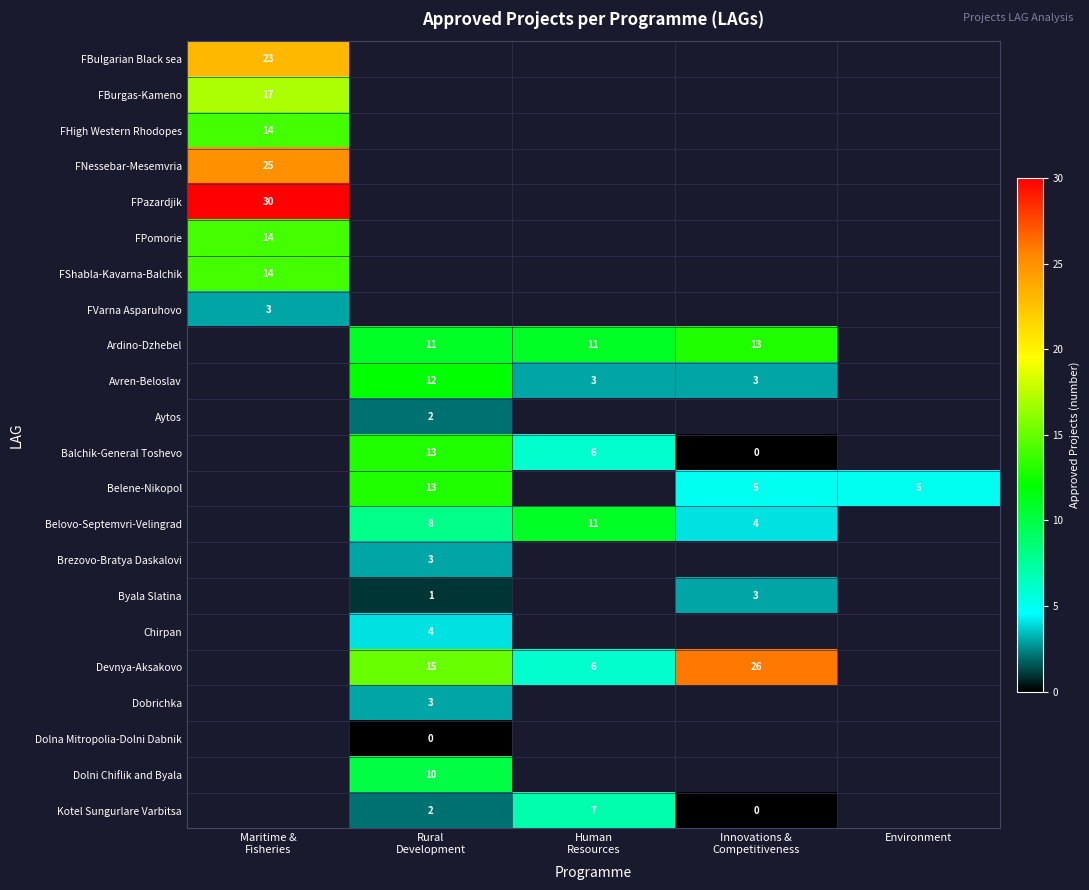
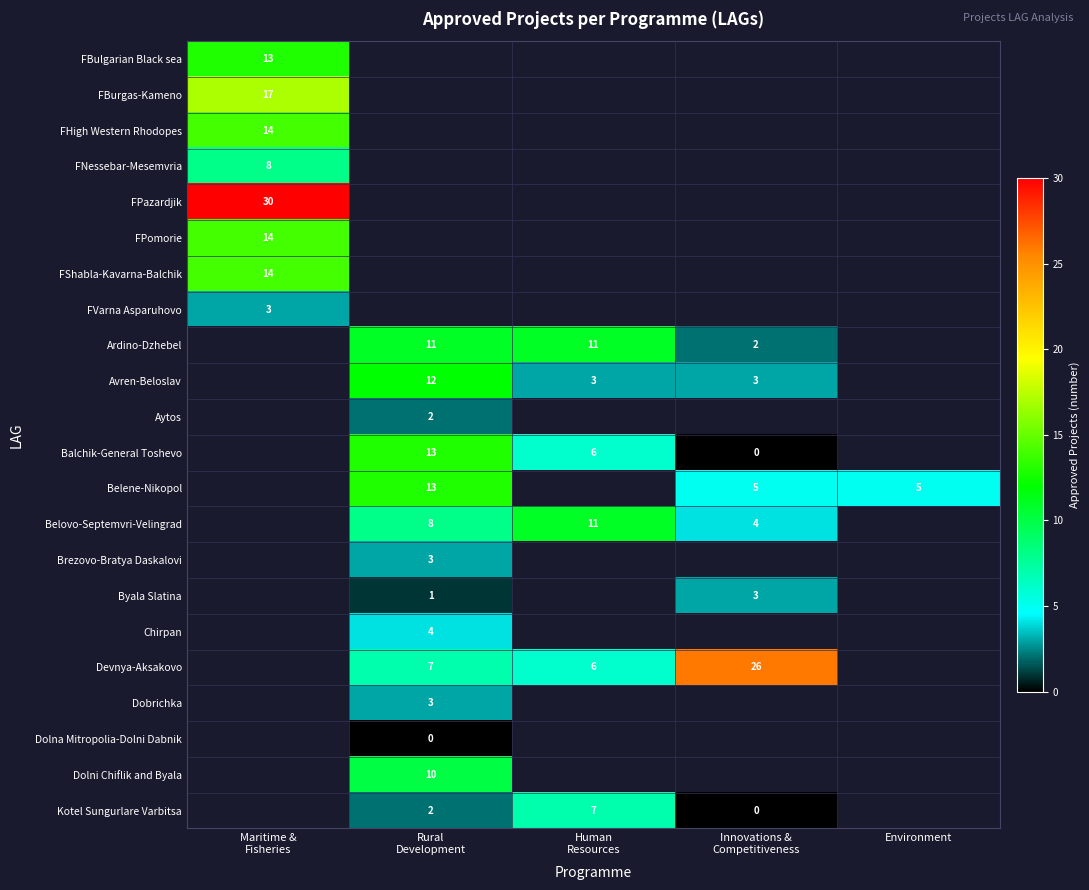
  {
    "FBulgarian Black sea": {
-     "Maritime & Fisheries": 23
+     "Maritime & Fisheries": 13
    },
    "FBurgas-Kameno": {
      "Maritime & Fisheries": 17
    },
    "FHigh Western Rhodopes": {
      "Maritime & Fisheries": 14
    },
    "FNessebar-Mesemvria": {
-     "Maritime & Fisheries": 25
+     "Maritime & Fisheries": 8
    },
    "FPazardjik": {
      "Maritime & Fisheries": 30
    },
    "FPomorie": {
      "Maritime & Fisheries": 14
    },
    "FShabla-Kavarna-Balchik": {
      "Maritime & Fisheries": 14
    },
    "FVarna Asparuhovo": {
      "Maritime & Fisheries": 3
    },
    "Ardino-Dzhebel": {
      "Rural Development": 11,
      "Human Resources": 11,
-     "Innovations & Competitiveness": 13
+     "Innovations & Competitiveness": 2
    },
    "Avren-Beloslav": {
      "Rural Development": 12,
      "Human Resources": 3,
      "Innovations & Competitiveness": 3
    },
    "Aytos": {
      "Rural Development": 2
    },
    "Balchik-General Toshevo": {
      "Rural Development": 13,
      "Human Resources": 6,
      "Innovations & Competitiveness": 0
    },
    "Belene-Nikopol": {
      "Rural Development": 13,
      "Innovations & Competitiveness": 5,
      "Environment": 5
    },
    "Belovo-Septemvri-Velingrad": {
      "Rural Development": 8,
      "Human Resources": 11,
      "Innovations & Competitiveness": 4
    },
    "Brezovo-Bratya Daskalovi": {
      "Rural Development": 3
    },
    "Byala Slatina": {
      "Rural Development": 1,
      "Innovations & Competitiveness": 3
    },
    "Chirpan": {
      "Rural Development": 4
    },
    "Devnya-Aksakovo": {
-     "Rural Development": 15,
+     "Rural Development": 7,
      "Human Resources": 6,
      "Innovations & Competitiveness": 26
    },
    "Dobrichka": {
      "Rural Development": 3
    },
    "Dolna Mitropolia-Dolni Dabnik": {
      "Rural Development": 0
    },
    "Dolni Chiflik and Byala": {
      "Rural Development": 10
    },
    "Kotel Sungurlare Varbitsa": {
      "Rural Development": 2,
      "Human Resources": 7,
      "Innovations & Competitiveness": 0
    }
  }
